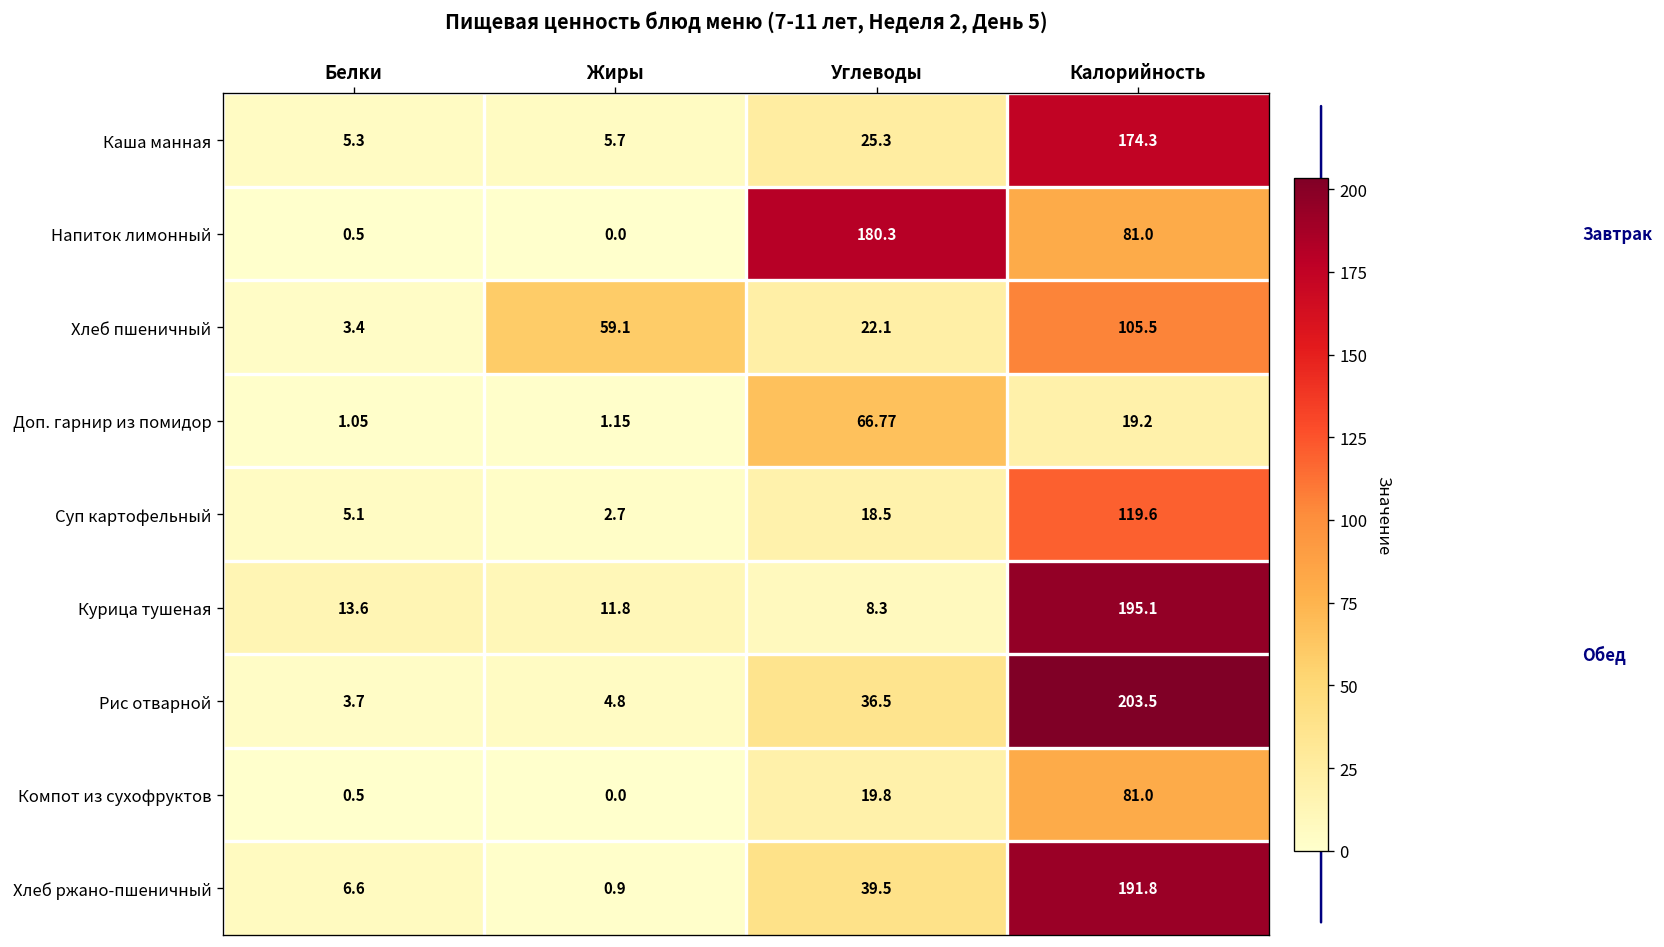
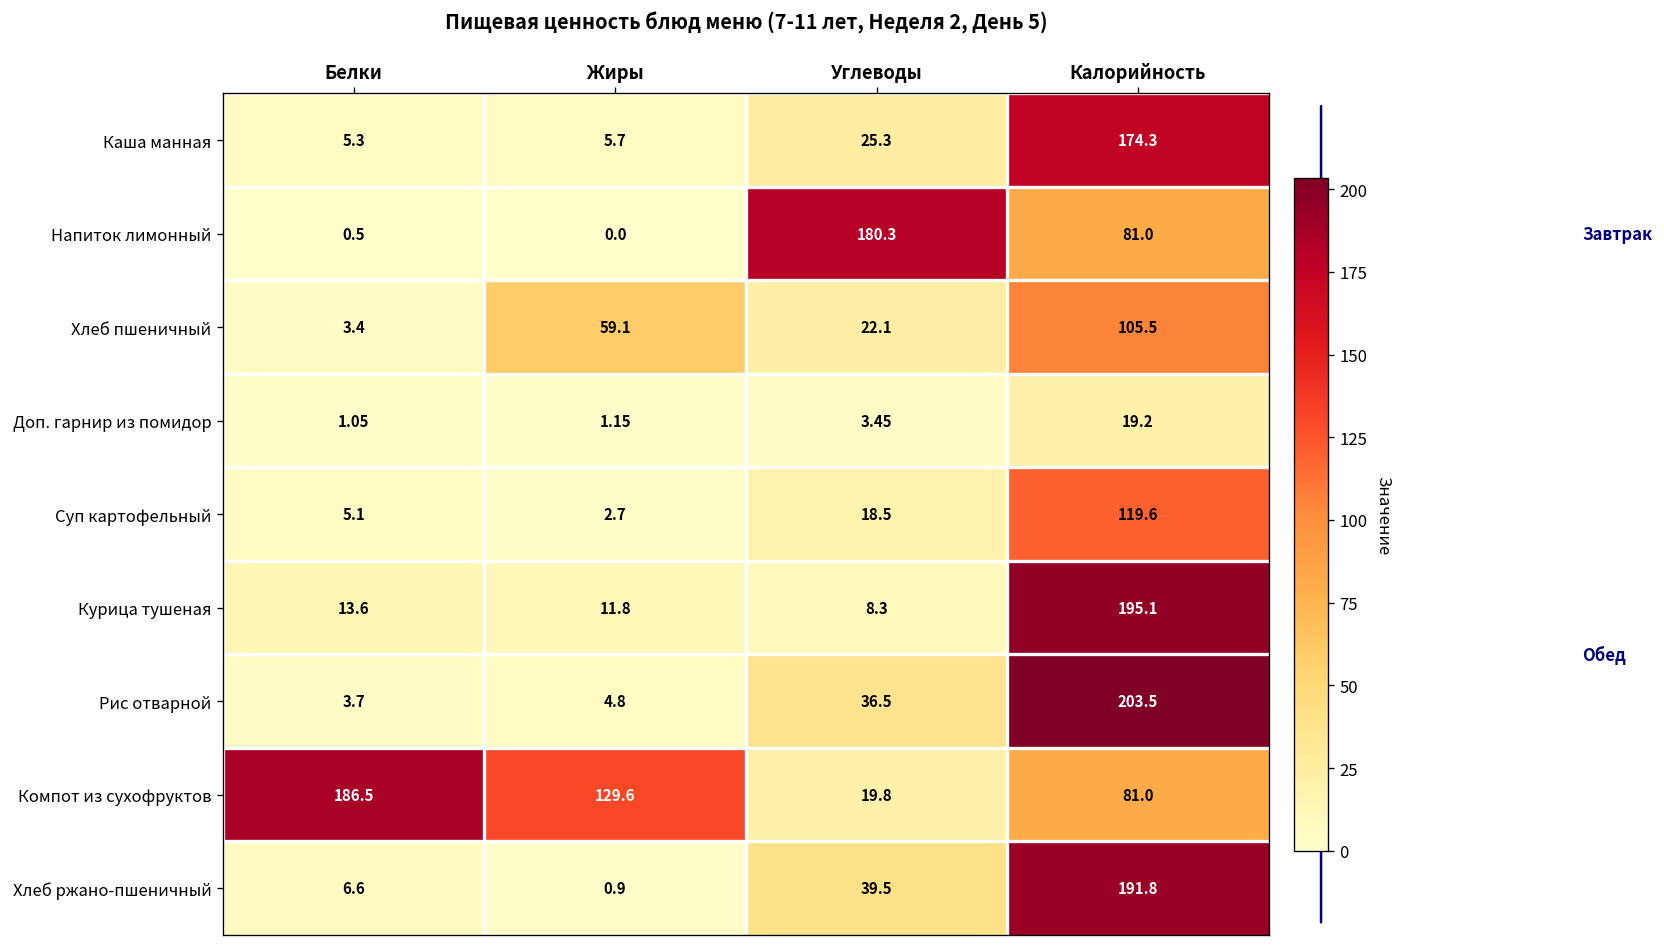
  {
    "Каша манная": {
      "Белки": 5.3,
      "Жиры": 5.7,
      "Углеводы": 25.3,
      "Калорийность": 174.3
    },
    "Напиток лимонный": {
      "Белки": 0.5,
      "Жиры": 0.0,
      "Углеводы": 180.3,
      "Калорийность": 81.0
    },
    "Хлеб пшеничный": {
      "Белки": 3.4,
      "Жиры": 59.1,
      "Углеводы": 22.1,
      "Калорийность": 105.5
    },
    "Доп. гарнир из помидор": {
      "Белки": 1.05,
      "Жиры": 1.15,
-     "Углеводы": 66.77,
+     "Углеводы": 3.45,
      "Калорийность": 19.2
    },
    "Суп картофельный": {
      "Белки": 5.1,
      "Жиры": 2.7,
      "Углеводы": 18.5,
      "Калорийность": 119.6
    },
    "Курица тушеная": {
      "Белки": 13.6,
      "Жиры": 11.8,
      "Углеводы": 8.3,
      "Калорийность": 195.1
    },
    "Рис отварной": {
      "Белки": 3.7,
      "Жиры": 4.8,
      "Углеводы": 36.5,
      "Калорийность": 203.5
    },
    "Компот из сухофруктов": {
-     "Белки": 0.5,
-     "Жиры": 0.0,
+     "Белки": 186.5,
+     "Жиры": 129.6,
      "Углеводы": 19.8,
      "Калорийность": 81.0
    },
    "Хлеб ржано-пшеничный": {
      "Белки": 6.6,
      "Жиры": 0.9,
      "Углеводы": 39.5,
      "Калорийность": 191.8
    }
  }
